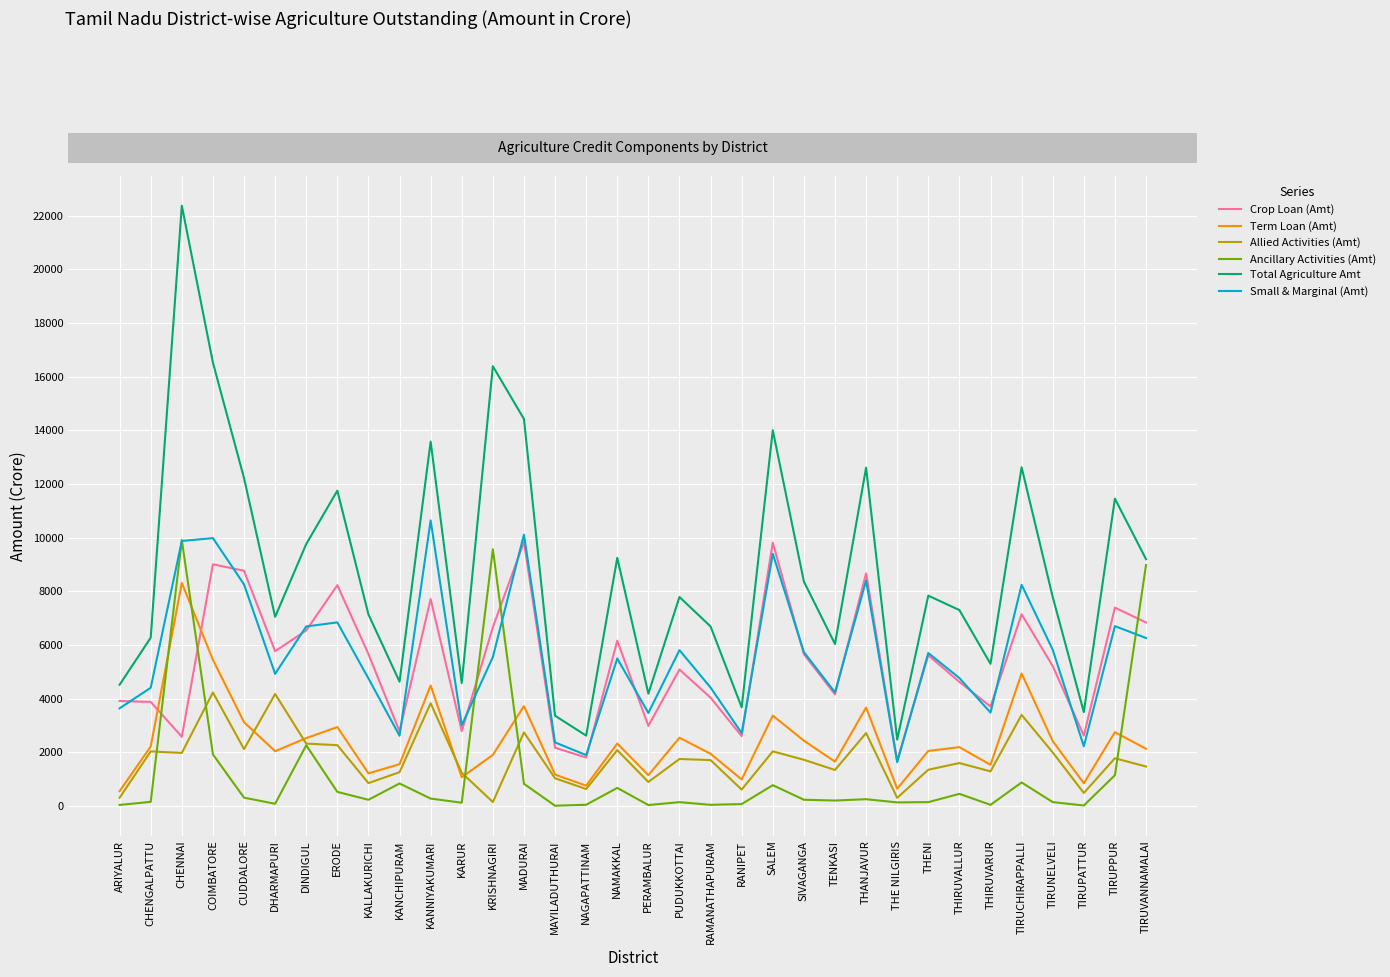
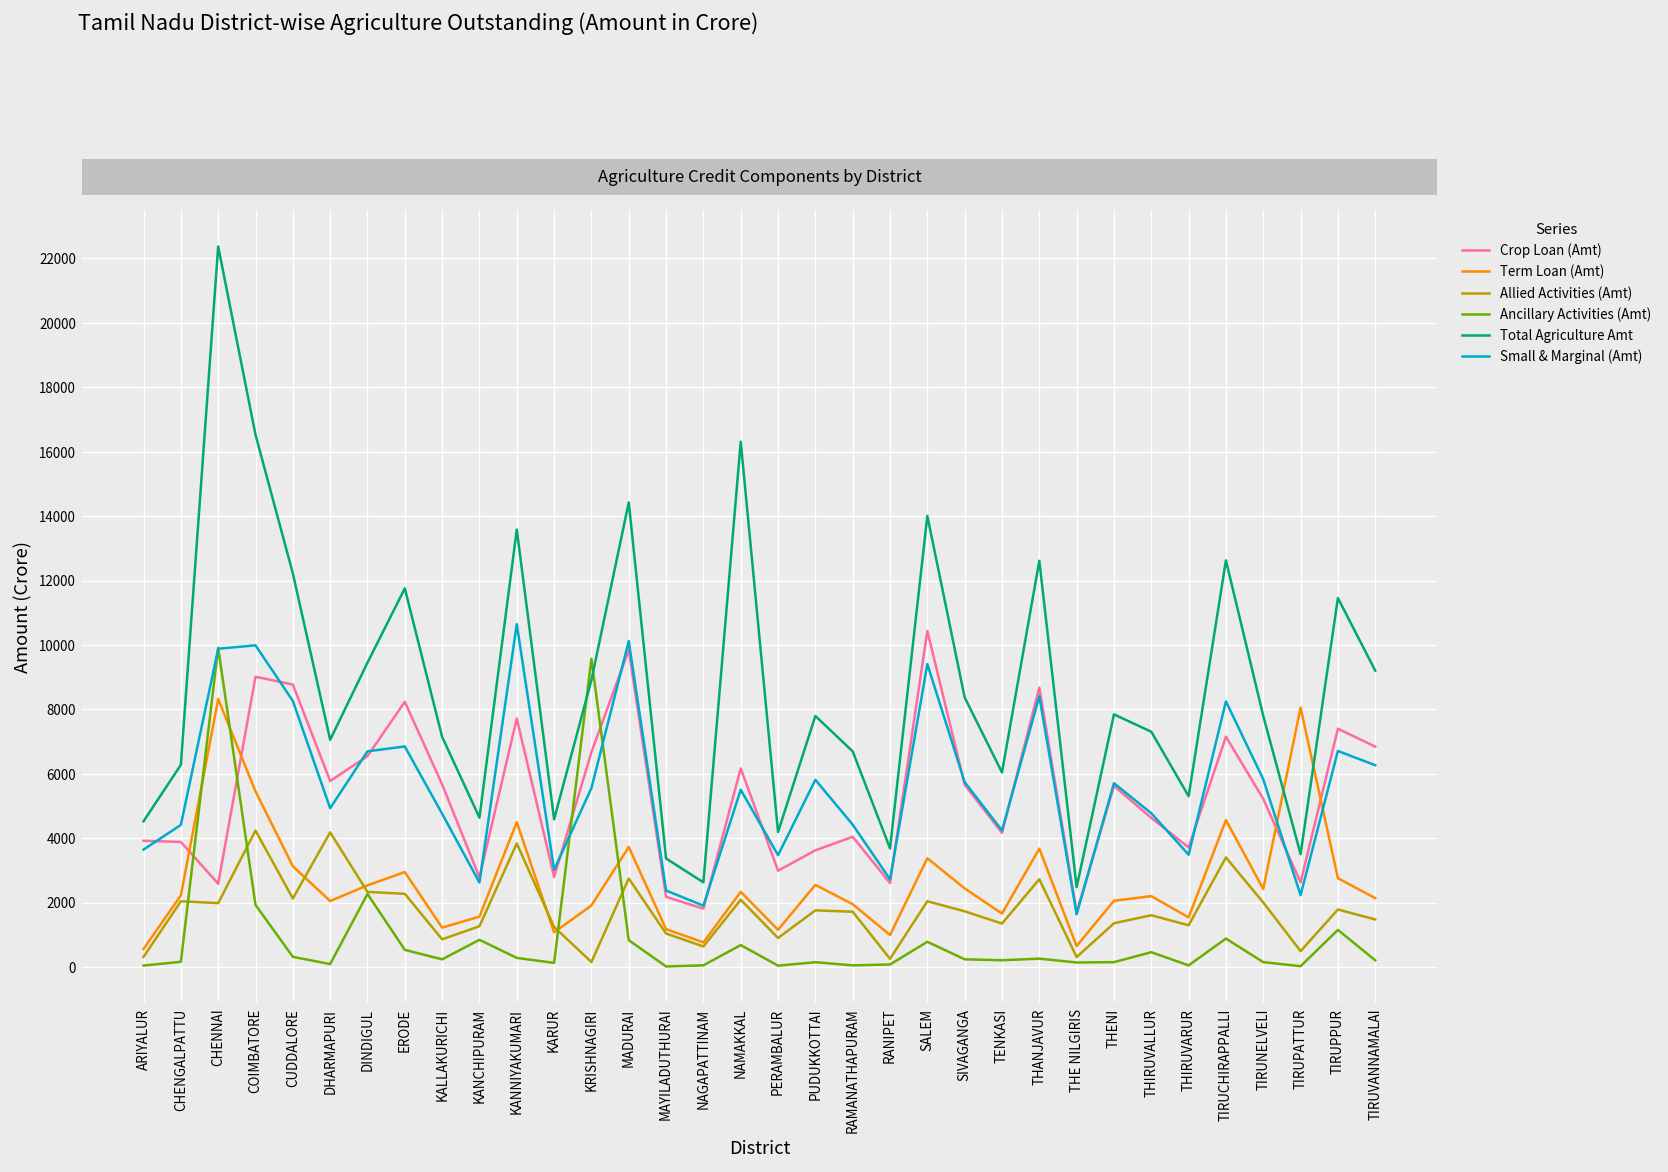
  {
    "Crop Loan (Amt)": {
      "ARIYALUR": 3900,
      "CHENGALPATTU": 3900,
      "CHENNAI": 2600,
      "COIMBATORE": 9000,
      "CUDDALORE": 8800,
      "DHARMAPURI": 5800,
      "DINDIGUL": 6500,
      "ERODE": 8200,
      "KALLAKURICHI": 5700,
      "KANCHIPURAM": 2800,
      "KANNIYAKUMARI": 7700,
      "KARUR": 2800,
      "KRISHNAGIRI": 6700,
      "MADURAI": 9800,
      "MAYILADUTHURAI": 2200,
      "NAMAKKAL": 6200,
      "PERAMBALUR": 3000,
-     "PUDUKKOTTAI": 5100,
+     "PUDUKKOTTAI": 3600,
      "RAMANATHAPURAM": 4000,
      "RANIPET": 2600,
-     "SALEM": 9800,
+     "SALEM": 10400,
      "THANJAVUR": 8700,
      "THIRUVALLUR": 4600,
      "THIRUVARUR": 3700,
      "TIRUCHIRAPPALLI": 7200,
      "TIRUNELVELI": 5200,
      "TIRUPATTUR": 2600,
      "TIRUPPUR": 7400,
      "TIRUVANNAMALAI": 6800
    },
    "Term Loan (Amt)": {
      "ARIYALUR": 600,
      "CHENGALPATTU": 2200,
      "CHENNAI": 8300,
      "COIMBATORE": 5500,
      "CUDDALORE": 3100,
      "DHARMAPURI": 2000,
      "DINDIGUL": 2500,
      "ERODE": 2900,
      "KALLAKURICHI": 1200,
      "KANCHIPURAM": 1600,
      "KANNIYAKUMARI": 4500,
      "KARUR": 1100,
      "KRISHNAGIRI": 1900,
      "MADURAI": 3700,
      "MAYILADUTHURAI": 1200,
      "NAGAPATTINAM": 800,
      "NAMAKKAL": 2300,
      "PERAMBALUR": 1200,
      "PUDUKKOTTAI": 2500,
      "RAMANATHAPURAM": 1900,
      "RANIPET": 1000,
      "SALEM": 3400,
      "SIVAGANGA": 2400,
      "TENKASI": 1700,
      "THANJAVUR": 3700,
      "THE NILGIRIS": 600,
      "THENI": 2100,
      "THIRUVALLUR": 2200,
      "THIRUVARUR": 1500,
-     "TIRUCHIRAPPALLI": 4900,
+     "TIRUCHIRAPPALLI": 4600,
      "TIRUNELVELI": 2400,
-     "TIRUPATTUR": 900,
+     "TIRUPATTUR": 8100,
      "TIRUPPUR": 2800,
      "TIRUVANNAMALAI": 2100
    },
    "Allied Activities (Amt)": {
      "ARIYALUR": 300,
      "CHENGALPATTU": 2000,
      "CHENNAI": 2000,
      "COIMBATORE": 4200,
      "CUDDALORE": 2100,
      "DHARMAPURI": 4200,
      "ERODE": 2300,
      "KALLAKURICHI": 900,
      "KANCHIPURAM": 1300,
      "KANNIYAKUMARI": 3800,
      "KARUR": 1200,
      "KRISHNAGIRI": 200,
      "MADURAI": 2700,
      "MAYILADUTHURAI": 1000,
      "NAGAPATTINAM": 600,
      "NAMAKKAL": 2100,
      "PERAMBALUR": 900,
      "PUDUKKOTTAI": 1800,
      "RAMANATHAPURAM": 1700,
-     "RANIPET": 600,
+     "RANIPET": 300,
      "SALEM": 2000,
      "SIVAGANGA": 1700,
      "TENKASI": 1300,
      "THANJAVUR": 2700,
      "THE NILGIRIS": 300,
      "THENI": 1400,
      "THIRUVALLUR": 1600,
      "THIRUVARUR": 1300,
      "TIRUCHIRAPPALLI": 3400,
      "TIRUNELVELI": 2000,
      "TIRUPATTUR": 500,
      "TIRUPPUR": 1800,
      "TIRUVANNAMALAI": 1500
    },
    "Ancillary Activities (Amt)": {
      "ARIYALUR": 0,
      "CHENGALPATTU": 200,
      "COIMBATORE": 1900,
      "CUDDALORE": 300,
      "DHARMAPURI": 100,
      "ERODE": 500,
      "KALLAKURICHI": 200,
      "KANCHIPURAM": 800,
      "KANNIYAKUMARI": 300,
      "KARUR": 100,
      "KRISHNAGIRI": 9600,
      "MADURAI": 800,
      "MAYILADUTHURAI": 0,
      "NAGAPATTINAM": 100,
      "NAMAKKAL": 700,
      "PERAMBALUR": 0,
      "PUDUKKOTTAI": 100,
      "RAMANATHAPURAM": 0,
      "RANIPET": 100,
      "SALEM": 800,
      "SIVAGANGA": 200,
      "TENKASI": 200,
      "THANJAVUR": 300,
      "THE NILGIRIS": 100,
      "THENI": 100,
      "THIRUVALLUR": 500,
      "THIRUVARUR": 0,
      "TIRUCHIRAPPALLI": 900,
      "TIRUNELVELI": 200,
      "TIRUPATTUR": 0,
      "TIRUPPUR": 1200,
-     "TIRUVANNAMALAI": 9000
+     "TIRUVANNAMALAI": 200
    },
    "Total Agriculture Amt": {
      "ARIYALUR": 4500,
      "CHENGALPATTU": 6300,
      "CHENNAI": 22400,
      "COIMBATORE": 16500,
      "CUDDALORE": 12200,
      "DHARMAPURI": 7100,
-     "DINDIGUL": 9800,
+     "DINDIGUL": 9400,
      "ERODE": 11800,
      "KALLAKURICHI": 7100,
      "KANCHIPURAM": 4600,
      "KANNIYAKUMARI": 13600,
      "KARUR": 4600,
-     "KRISHNAGIRI": 16400,
+     "KRISHNAGIRI": 8900,
      "MADURAI": 14400,
      "MAYILADUTHURAI": 3400,
      "NAGAPATTINAM": 2600,
-     "NAMAKKAL": 9300,
+     "NAMAKKAL": 16300,
      "PERAMBALUR": 4200,
      "PUDUKKOTTAI": 7800,
      "RAMANATHAPURAM": 6700,
      "RANIPET": 3700,
      "SALEM": 14000,
      "SIVAGANGA": 8400,
      "TENKASI": 6000,
      "THANJAVUR": 12600,
      "THE NILGIRIS": 2500,
      "THENI": 7800,
      "THIRUVALLUR": 7300,
      "THIRUVARUR": 5300,
      "TIRUCHIRAPPALLI": 12600,
      "TIRUNELVELI": 7800,
      "TIRUPATTUR": 3500,
      "TIRUPPUR": 11500,
      "TIRUVANNAMALAI": 9200
    },
    "Small & Marginal (Amt)": {
      "ARIYALUR": 3600,
      "CHENGALPATTU": 4400,
      "COIMBATORE": 10000,
      "CUDDALORE": 8300,
      "DHARMAPURI": 4900,
      "DINDIGUL": 6700,
      "ERODE": 6800,
      "KALLAKURICHI": 4800,
      "KANCHIPURAM": 2600,
      "KANNIYAKUMARI": 10600,
      "KARUR": 3000,
      "KRISHNAGIRI": 5600,
      "MADURAI": 10100,
      "MAYILADUTHURAI": 2400,
      "NAMAKKAL": 5500,
      "PERAMBALUR": 3500,
      "PUDUKKOTTAI": 5800,
      "RAMANATHAPURAM": 4400,
      "RANIPET": 2700,
      "SALEM": 9400,
      "THANJAVUR": 8400,
      "THIRUVALLUR": 4800,
      "THIRUVARUR": 3500,
      "TIRUCHIRAPPALLI": 8200,
      "TIRUNELVELI": 5800,
      "TIRUPATTUR": 2200,
      "TIRUPPUR": 6700,
      "TIRUVANNAMALAI": 6300
    }
  }
